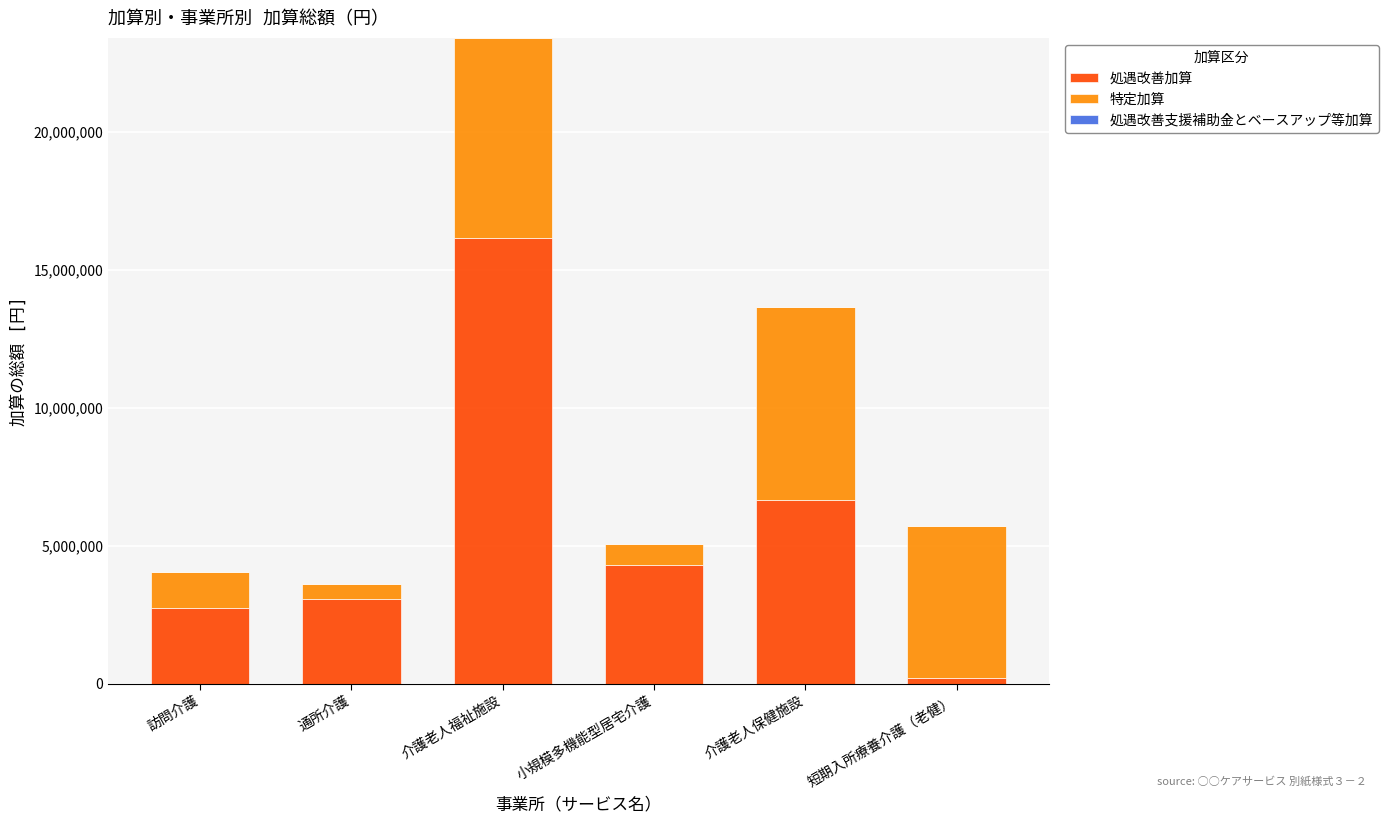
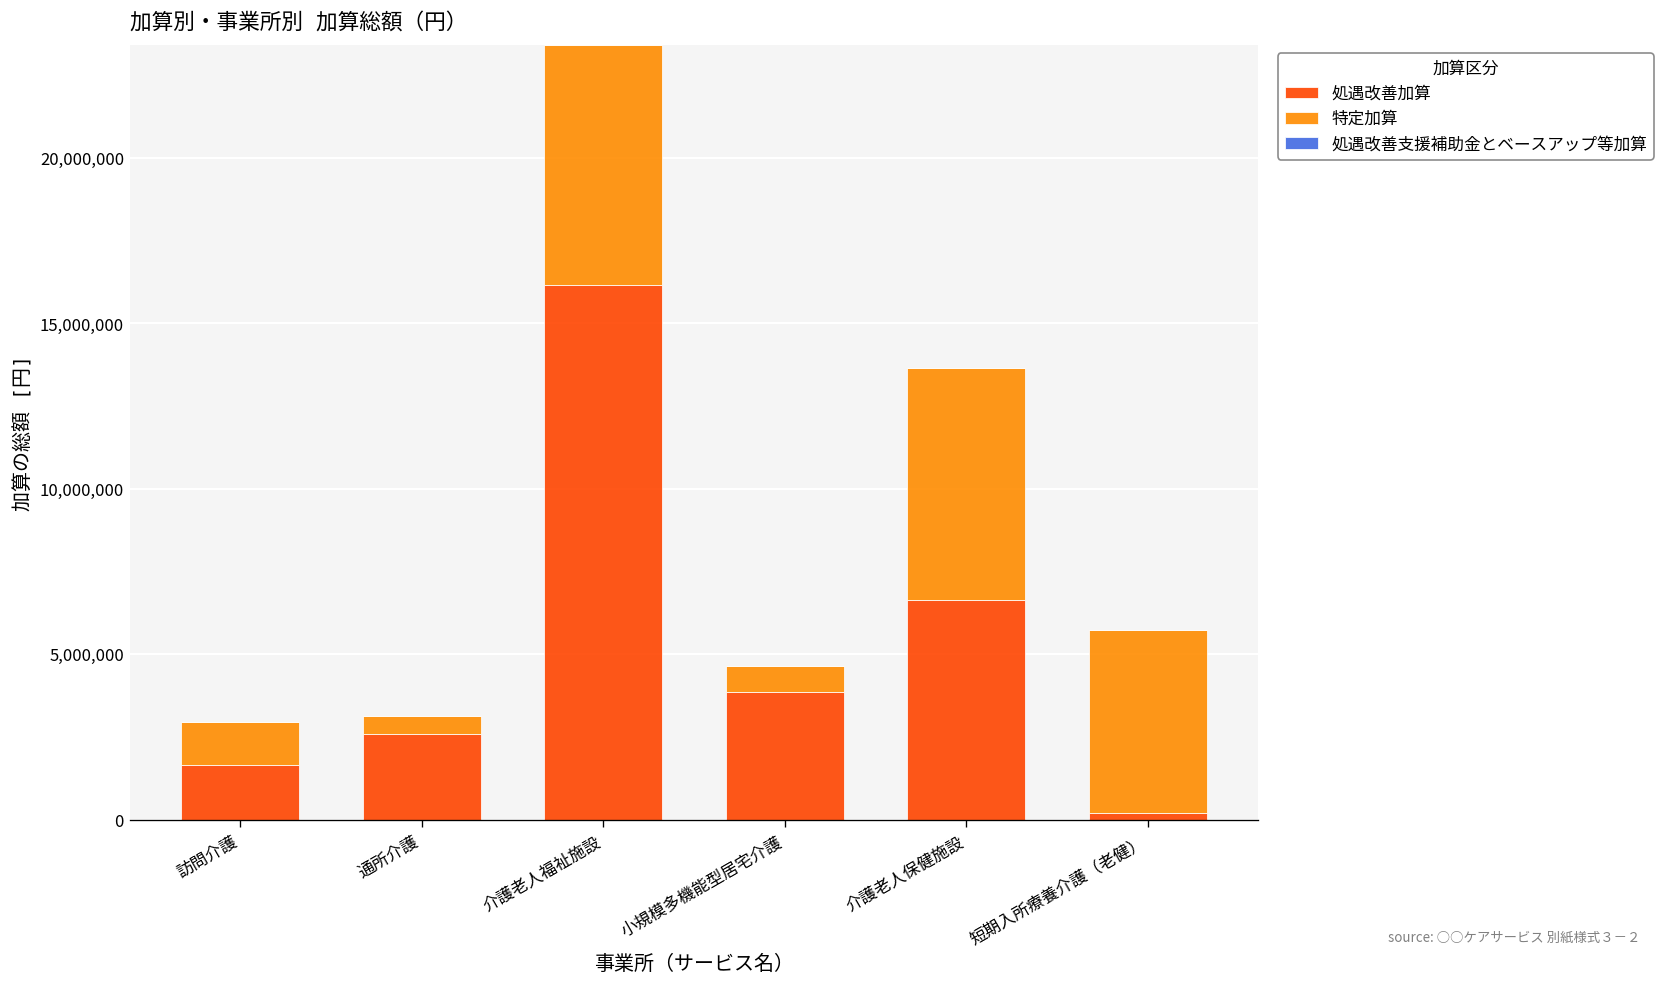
  {
    "処遇改善加算": {
-     "訪問介護": "2,700,000",
-     "通所介護": "3,100,000",
+     "訪問介護": "1,700,000",
+     "通所介護": "2,600,000",
      "介護老人福祉施設": "16,100,000",
-     "小規模多機能型居宅介護": "4,300,000",
+     "小規模多機能型居宅介護": "3,900,000",
      "介護老人保健施設": "6,600,000",
      "短期入所療養介護（老健）": "200,000"
    }
  }
